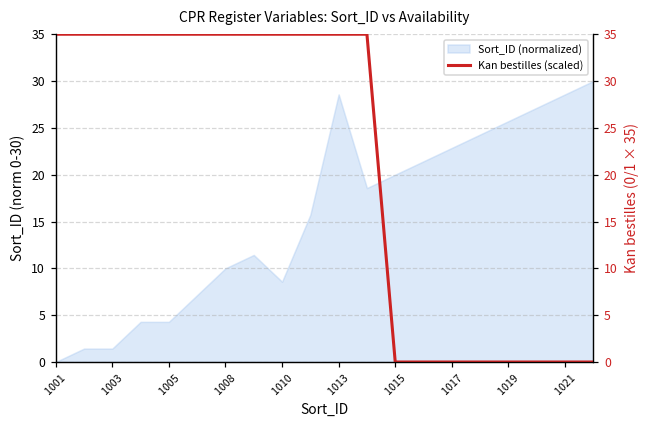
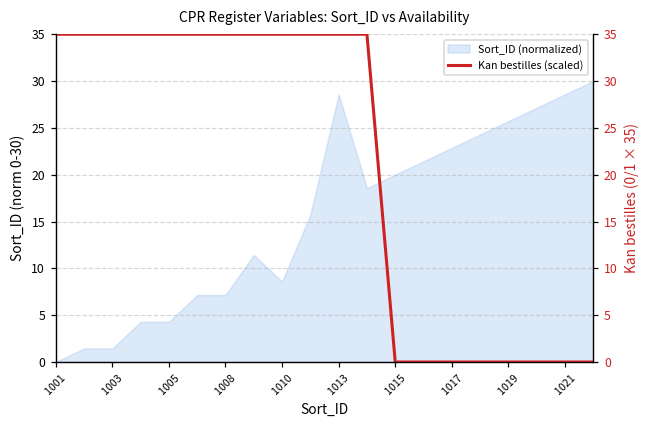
  {
    "Sort_ID (normalized)": {
      "1001": 0,
      "1003": 1,
      "1005": 4,
-     "1008": 10,
+     "1008": 7,
      "1010": 9,
      "1013": 29,
      "1015": 20,
      "1017": 23,
      "1019": 26,
      "1021": 29
    },
    "Kan bestilles (scaled)": {
      "1001": 35,
      "1003": 35,
      "1005": 35,
      "1008": 35,
      "1010": 35,
      "1013": 35,
      "1015": 0,
      "1017": 0,
      "1019": 0,
      "1021": 0
    }
  }
